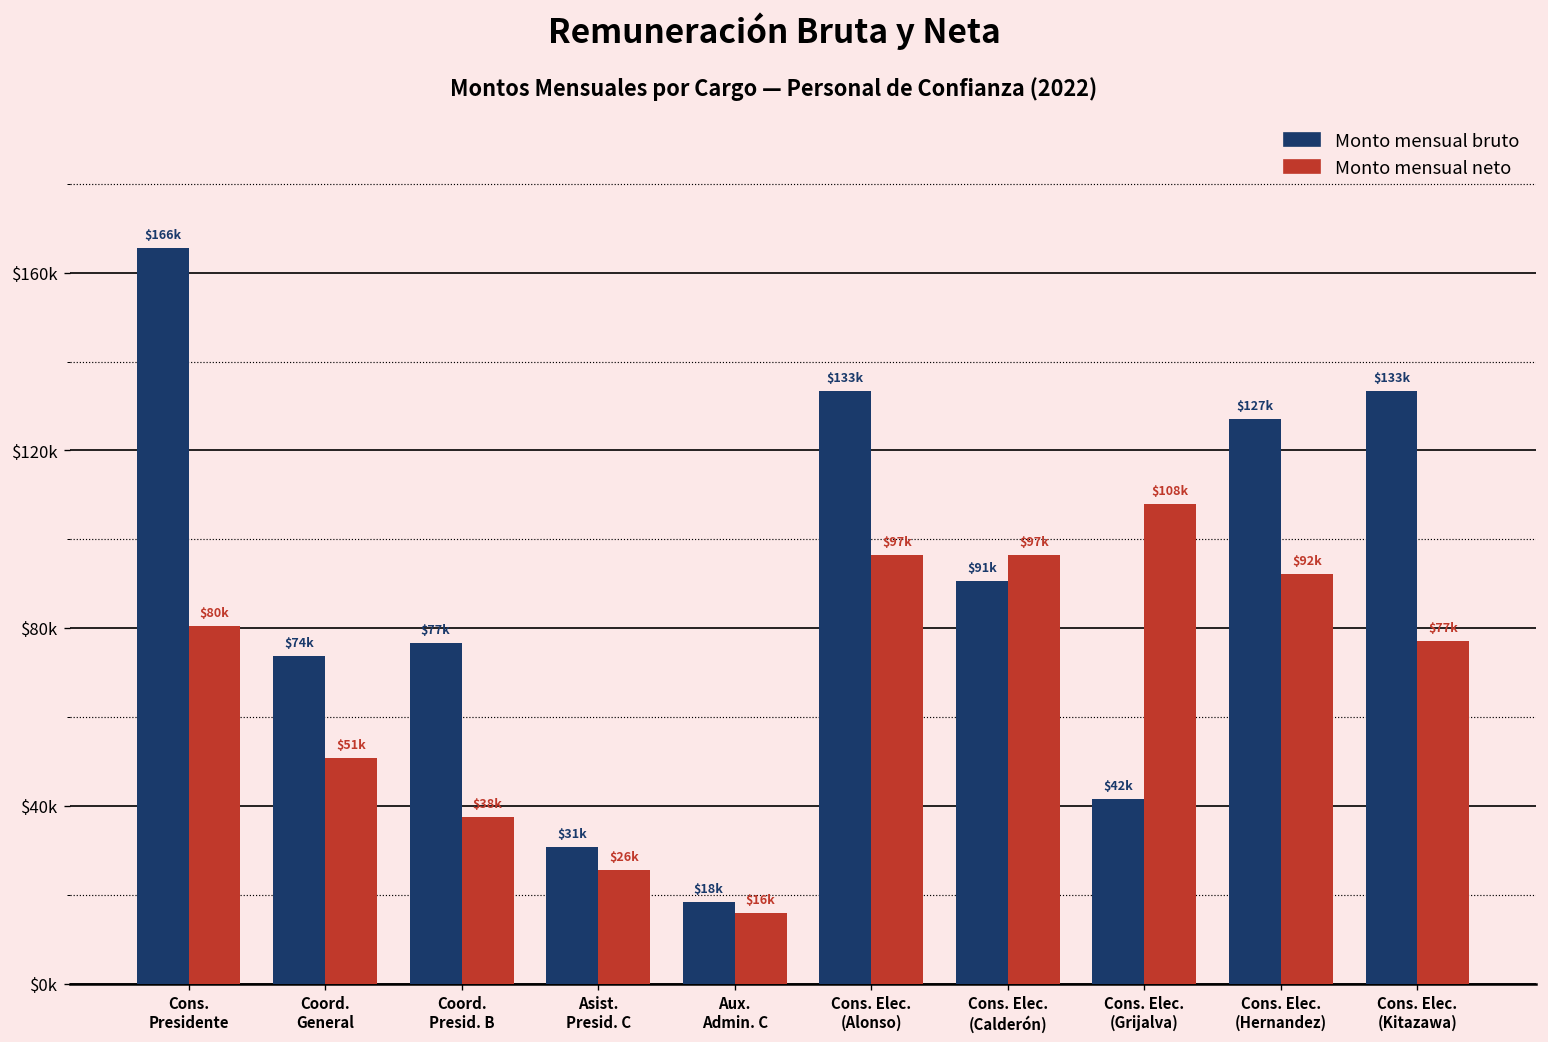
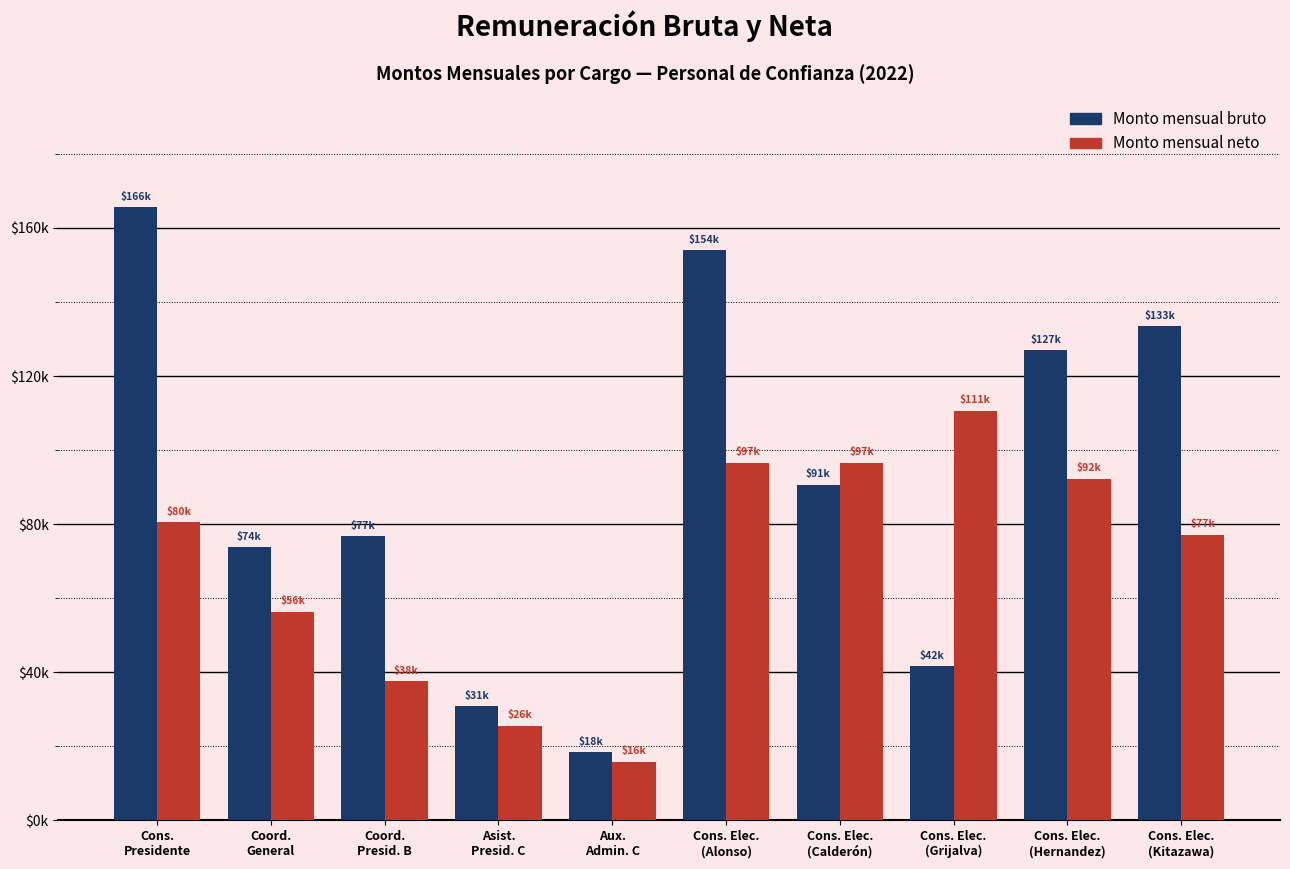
  {
    "Monto mensual bruto": {
      "Cons. Presidente": "$166k",
      "Coord. General": "$74k",
      "Coord. Presid. B": "$77k",
      "Asist. Presid. C": "$31k",
      "Aux. Admin. C": "$18k",
-     "Cons. Elec. (Alonso)": "$133k",
+     "Cons. Elec. (Alonso)": "$154k",
      "Cons. Elec. (Calderón)": "$91k",
      "Cons. Elec. (Grijalva)": "$42k",
      "Cons. Elec. (Hernandez)": "$127k",
      "Cons. Elec. (Kitazawa)": "$133k"
    },
    "Monto mensual neto": {
      "Cons. Presidente": "$80k",
-     "Coord. General": "$51k",
+     "Coord. General": "$56k",
      "Coord. Presid. B": "$38k",
      "Asist. Presid. C": "$26k",
      "Aux. Admin. C": "$16k",
      "Cons. Elec. (Alonso)": "$97k",
      "Cons. Elec. (Calderón)": "$97k",
-     "Cons. Elec. (Grijalva)": "$108k",
+     "Cons. Elec. (Grijalva)": "$111k",
      "Cons. Elec. (Hernandez)": "$92k",
      "Cons. Elec. (Kitazawa)": "$77k"
    }
  }
